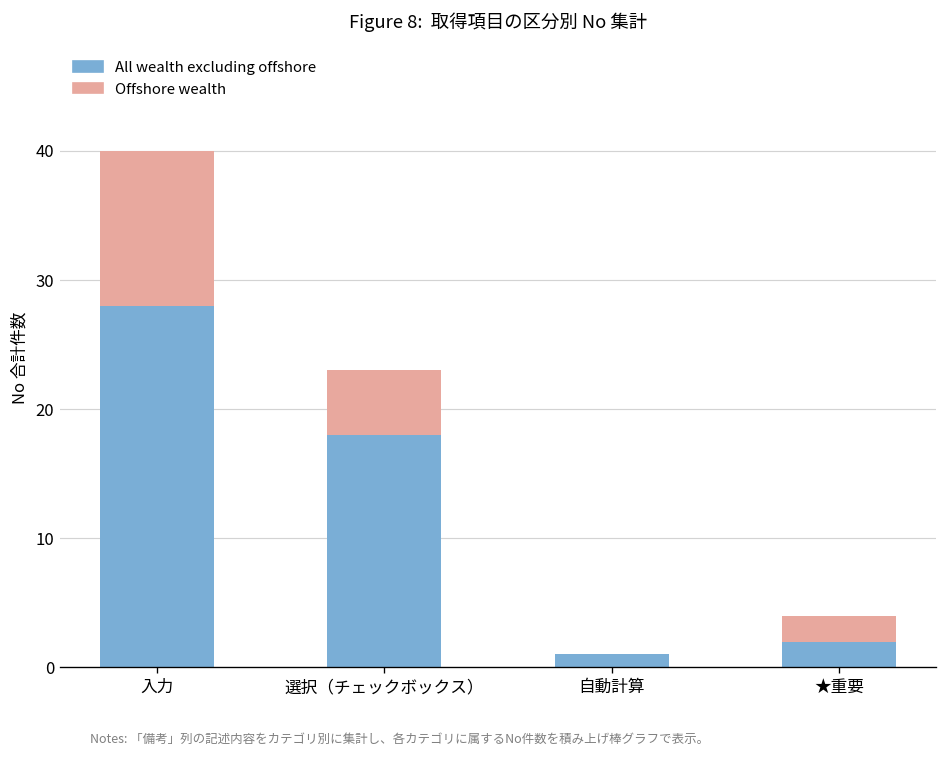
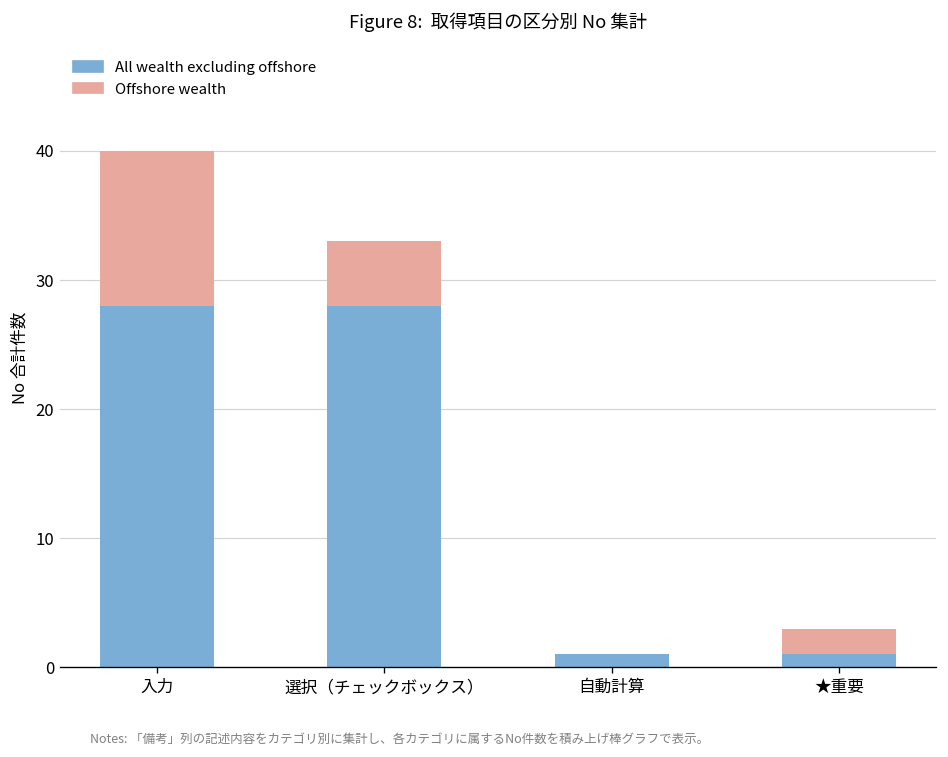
  {
    "All wealth excluding offshore": {
      "入力": 28,
-     "選択（チェックボックス）": 18,
+     "選択（チェックボックス）": 28,
      "自動計算": 1,
-     "★重要": 2
+     "★重要": 1
    },
    "Offshore wealth": {
      "入力": 12,
      "選択（チェックボックス）": 5,
      "自動計算": 0,
      "★重要": 2
    }
  }
